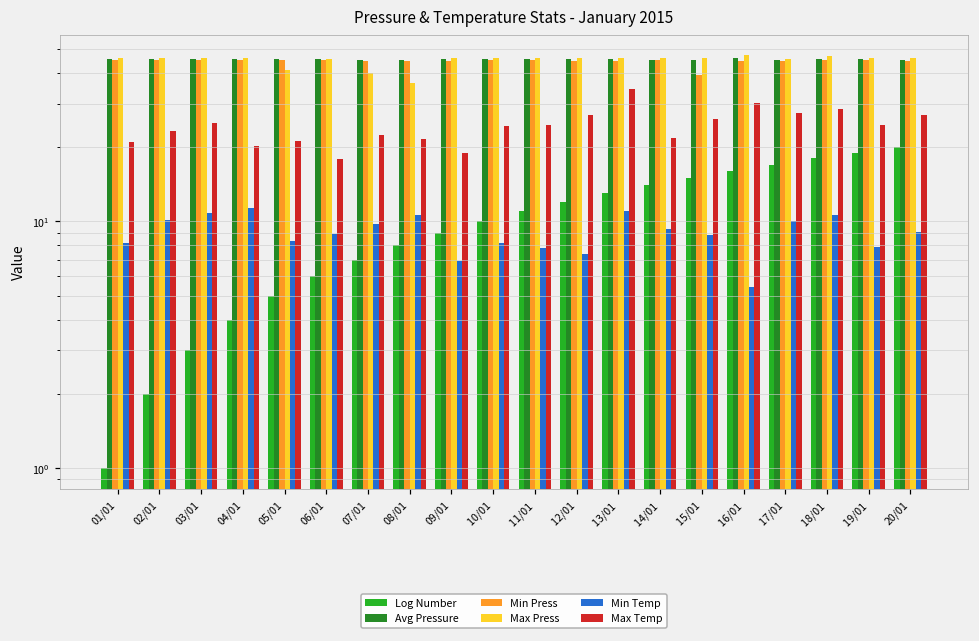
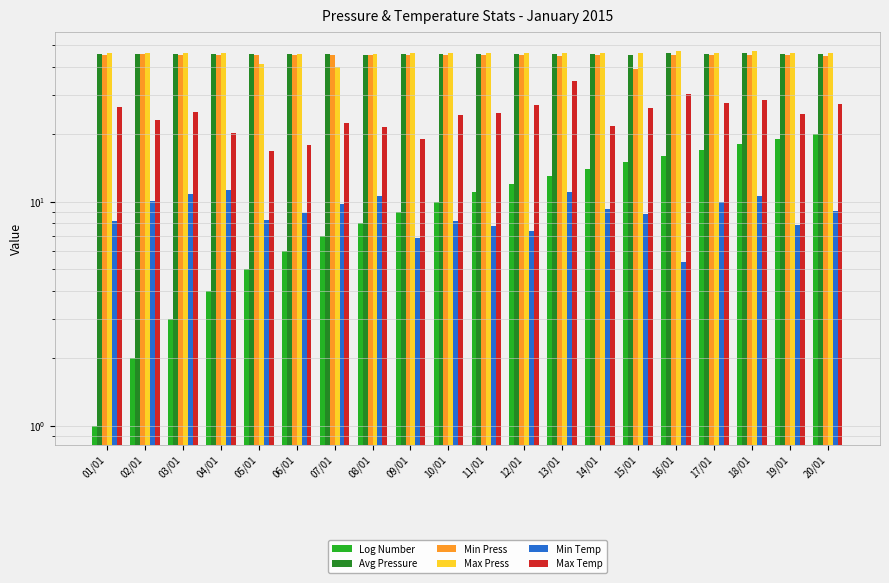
  {
    "Min Press": {
      "01/01": 45,
      "02/01": 45,
      "03/01": 45,
      "04/01": 45,
      "05/01": 45,
      "06/01": 45,
      "07/01": 45,
      "08/01": 45,
      "09/01": 45,
      "10/01": 45,
      "11/01": 45,
      "12/01": 45,
      "13/01": 45,
      "14/01": 45,
      "15/01": 39,
      "16/01": 45,
      "17/01": 45,
      "18/01": 45,
      "19/01": 45,
      "20/01": 45
    },
    "Max Press": {
      "01/01": 46,
      "02/01": 46,
      "03/01": 46,
      "04/01": 46,
      "05/01": 41,
      "06/01": 46,
      "07/01": 40,
-     "08/01": 36,
+     "08/01": 46,
      "09/01": 46,
      "10/01": 46,
      "11/01": 46,
      "12/01": 46,
      "13/01": 46,
      "14/01": 46,
      "15/01": 46,
      "16/01": 47,
      "17/01": 46,
      "18/01": 47,
      "19/01": 46,
      "20/01": 46
    },
    "Min Temp": {
      "01/01": 8,
      "02/01": 10,
      "03/01": 11,
      "04/01": 11,
      "05/01": 8.3,
      "06/01": 9,
      "07/01": 10,
      "08/01": 11,
      "09/01": 7,
      "10/01": 8,
      "11/01": 8,
      "12/01": 7.4,
      "13/01": 11,
      "14/01": 9.3,
      "15/01": 9,
      "16/01": 5.4,
      "17/01": 10,
      "18/01": 11,
      "19/01": 8,
      "20/01": 9
    },
    "Max Temp": {
-     "01/01": 21,
+     "01/01": 27,
      "02/01": 23,
      "03/01": 25,
      "04/01": 20,
-     "05/01": 21,
+     "05/01": 17,
      "06/01": 18,
      "07/01": 23,
      "08/01": 22,
      "09/01": 19,
      "10/01": 24,
      "11/01": 25,
      "12/01": 27,
      "13/01": 35,
      "14/01": 22,
      "15/01": 26,
      "16/01": 30,
      "17/01": 28,
      "18/01": 29,
      "19/01": 25,
      "20/01": 27
    }
  }
